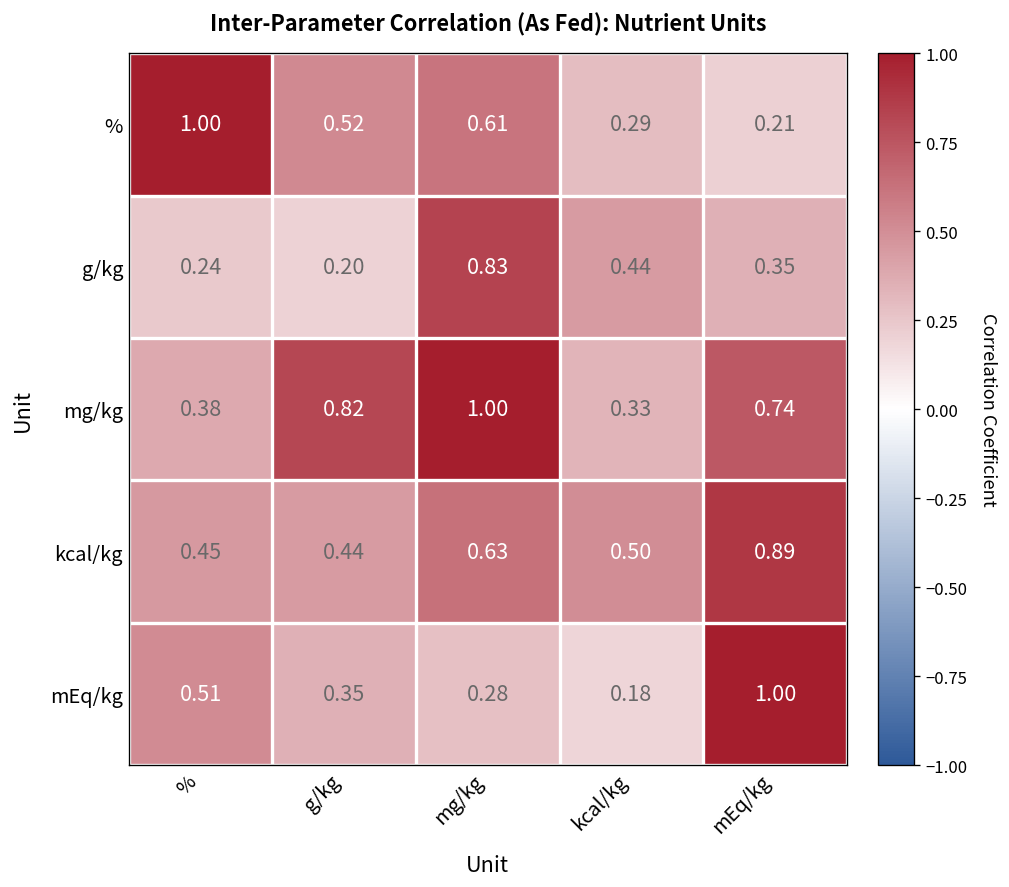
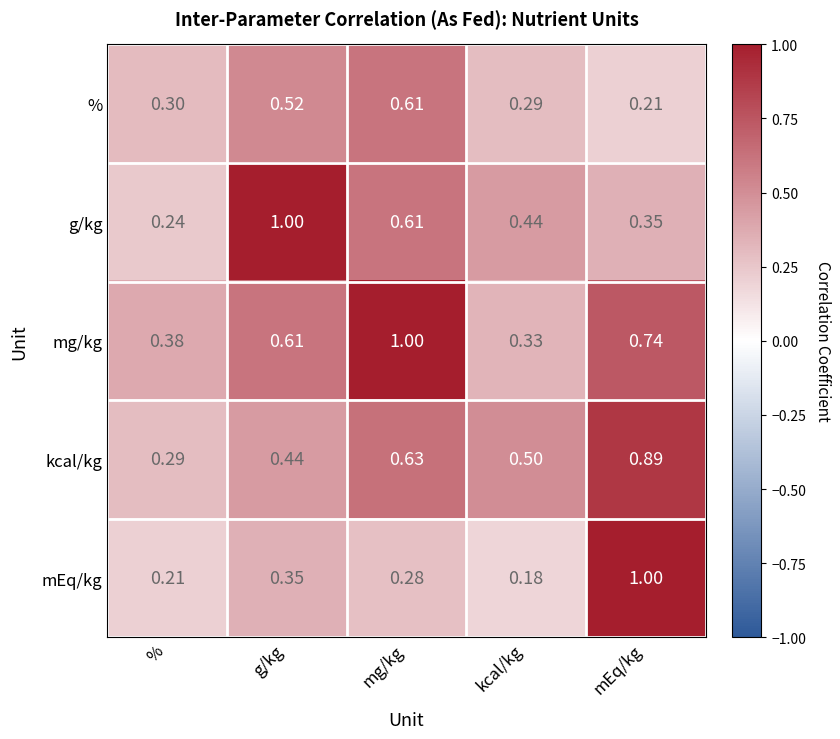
  {
    "%": {
-     "%": 1.00,
+     "%": 0.30,
      "g/kg": 0.52,
      "mg/kg": 0.61,
      "kcal/kg": 0.29,
      "mEq/kg": 0.21
    },
    "g/kg": {
      "%": 0.24,
-     "g/kg": 0.20,
-     "mg/kg": 0.83,
+     "g/kg": 1.00,
+     "mg/kg": 0.61,
      "kcal/kg": 0.44,
      "mEq/kg": 0.35
    },
    "mg/kg": {
      "%": 0.38,
-     "g/kg": 0.82,
+     "g/kg": 0.61,
      "mg/kg": 1.00,
      "kcal/kg": 0.33,
      "mEq/kg": 0.74
    },
    "kcal/kg": {
-     "%": 0.45,
+     "%": 0.29,
      "g/kg": 0.44,
      "mg/kg": 0.63,
      "kcal/kg": 0.50,
      "mEq/kg": 0.89
    },
    "mEq/kg": {
-     "%": 0.51,
+     "%": 0.21,
      "g/kg": 0.35,
      "mg/kg": 0.28,
      "kcal/kg": 0.18,
      "mEq/kg": 1.00
    }
  }
